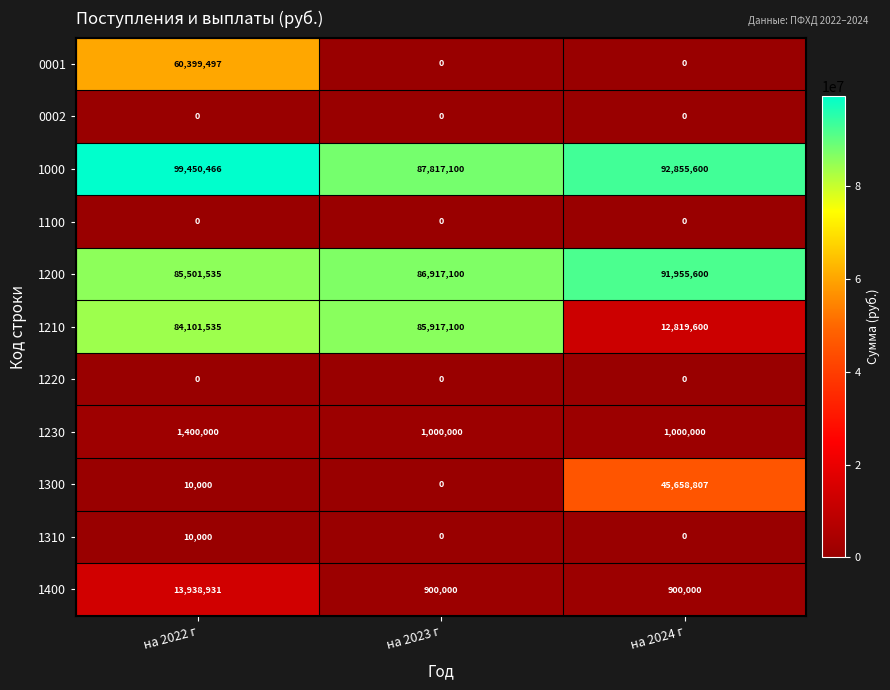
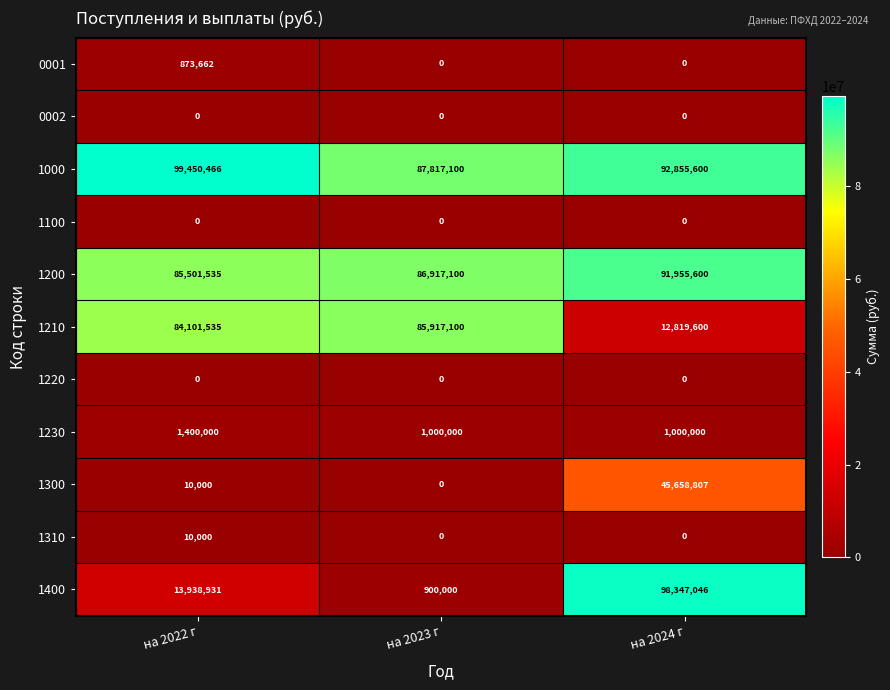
  {
    "0001": {
-     "на 2022 г": "60,399,497",
+     "на 2022 г": "873,662",
      "на 2023 г": "0",
      "на 2024 г": "0"
    },
    "0002": {
      "на 2022 г": "0",
      "на 2023 г": "0",
      "на 2024 г": "0"
    },
    "1000": {
      "на 2022 г": "99,450,466",
      "на 2023 г": "87,817,100",
      "на 2024 г": "92,855,600"
    },
    "1100": {
      "на 2022 г": "0",
      "на 2023 г": "0",
      "на 2024 г": "0"
    },
    "1200": {
      "на 2022 г": "85,501,535",
      "на 2023 г": "86,917,100",
      "на 2024 г": "91,955,600"
    },
    "1210": {
      "на 2022 г": "84,101,535",
      "на 2023 г": "85,917,100",
      "на 2024 г": "12,819,600"
    },
    "1220": {
      "на 2022 г": "0",
      "на 2023 г": "0",
      "на 2024 г": "0"
    },
    "1230": {
      "на 2022 г": "1,400,000",
      "на 2023 г": "1,000,000",
      "на 2024 г": "1,000,000"
    },
    "1300": {
      "на 2022 г": "10,000",
      "на 2023 г": "0",
      "на 2024 г": "45,658,807"
    },
    "1310": {
      "на 2022 г": "10,000",
      "на 2023 г": "0",
      "на 2024 г": "0"
    },
    "1400": {
      "на 2022 г": "13,938,931",
      "на 2023 г": "900,000",
-     "на 2024 г": "900,000"
+     "на 2024 г": "98,347,046"
    }
  }
